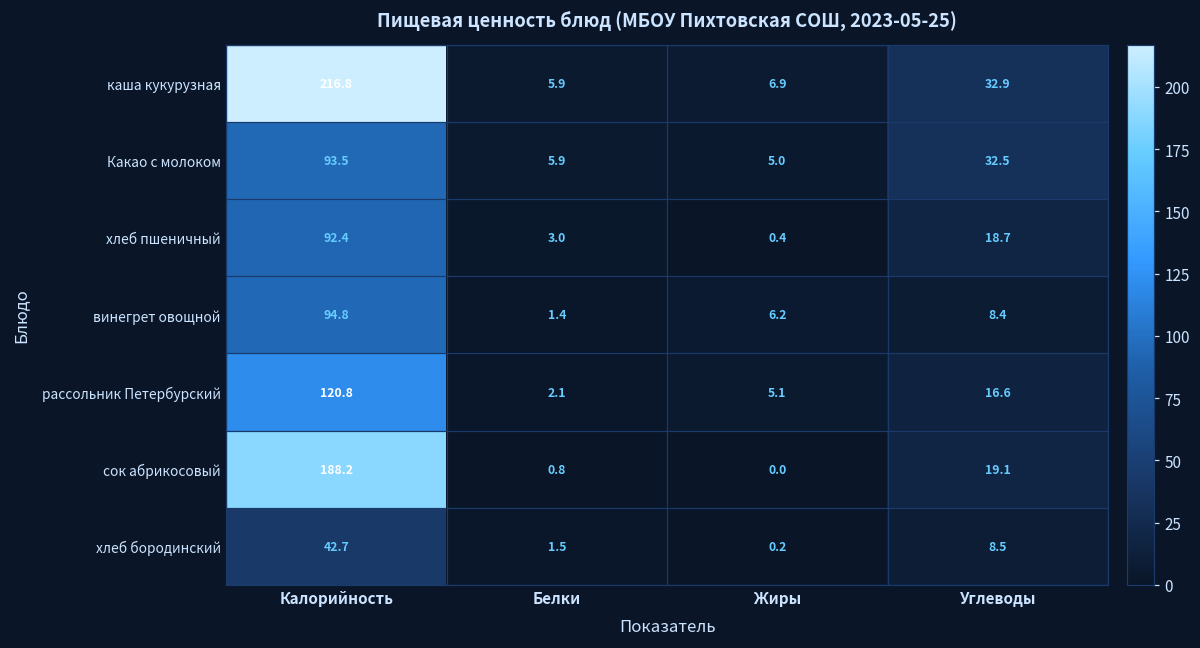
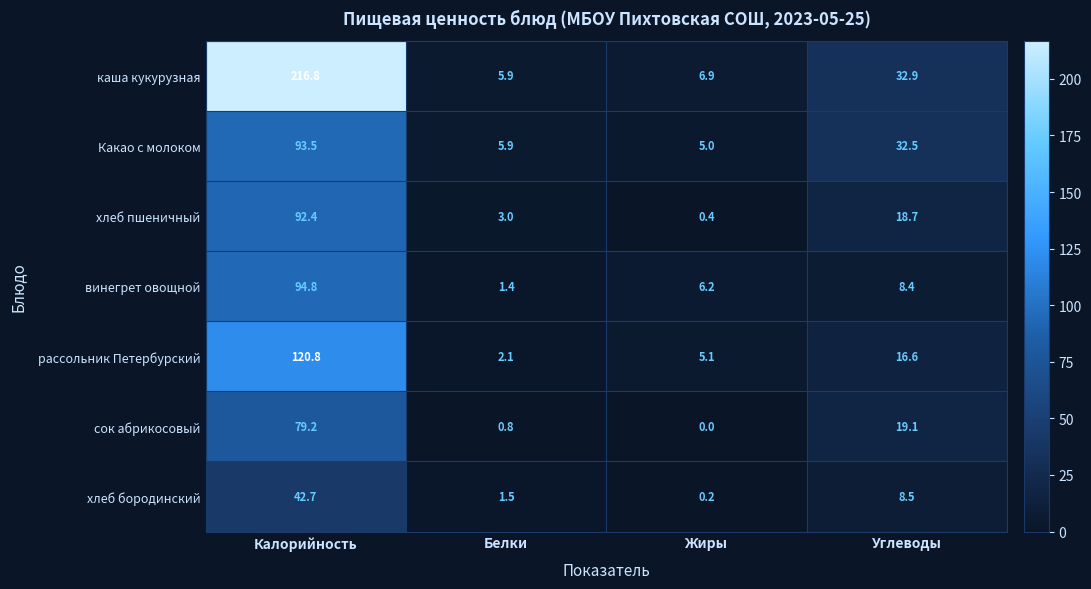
  {
    "каша кукурузная": {
      "Калорийность": 216.8,
      "Белки": 5.9,
      "Жиры": 6.9,
      "Углеводы": 32.9
    },
    "Какао с молоком": {
      "Калорийность": 93.5,
      "Белки": 5.9,
      "Жиры": 5.0,
      "Углеводы": 32.5
    },
    "хлеб пшеничный": {
      "Калорийность": 92.4,
      "Белки": 3.0,
      "Жиры": 0.4,
      "Углеводы": 18.7
    },
    "винегрет овощной": {
      "Калорийность": 94.8,
      "Белки": 1.4,
      "Жиры": 6.2,
      "Углеводы": 8.4
    },
    "рассольник Петербурский": {
      "Калорийность": 120.8,
      "Белки": 2.1,
      "Жиры": 5.1,
      "Углеводы": 16.6
    },
    "сок абрикосовый": {
-     "Калорийность": 188.2,
+     "Калорийность": 79.2,
      "Белки": 0.8,
      "Жиры": 0.0,
      "Углеводы": 19.1
    },
    "хлеб бородинский": {
      "Калорийность": 42.7,
      "Белки": 1.5,
      "Жиры": 0.2,
      "Углеводы": 8.5
    }
  }
